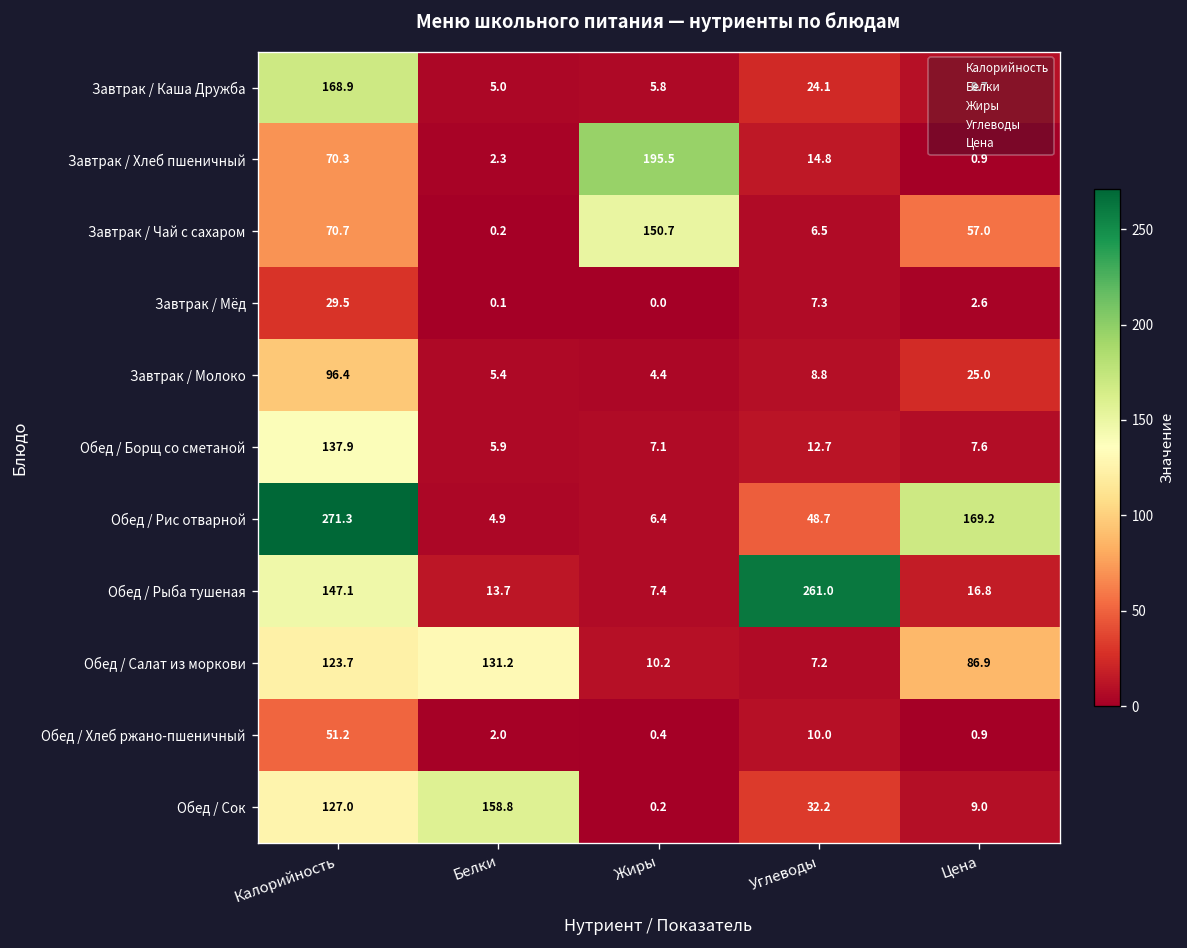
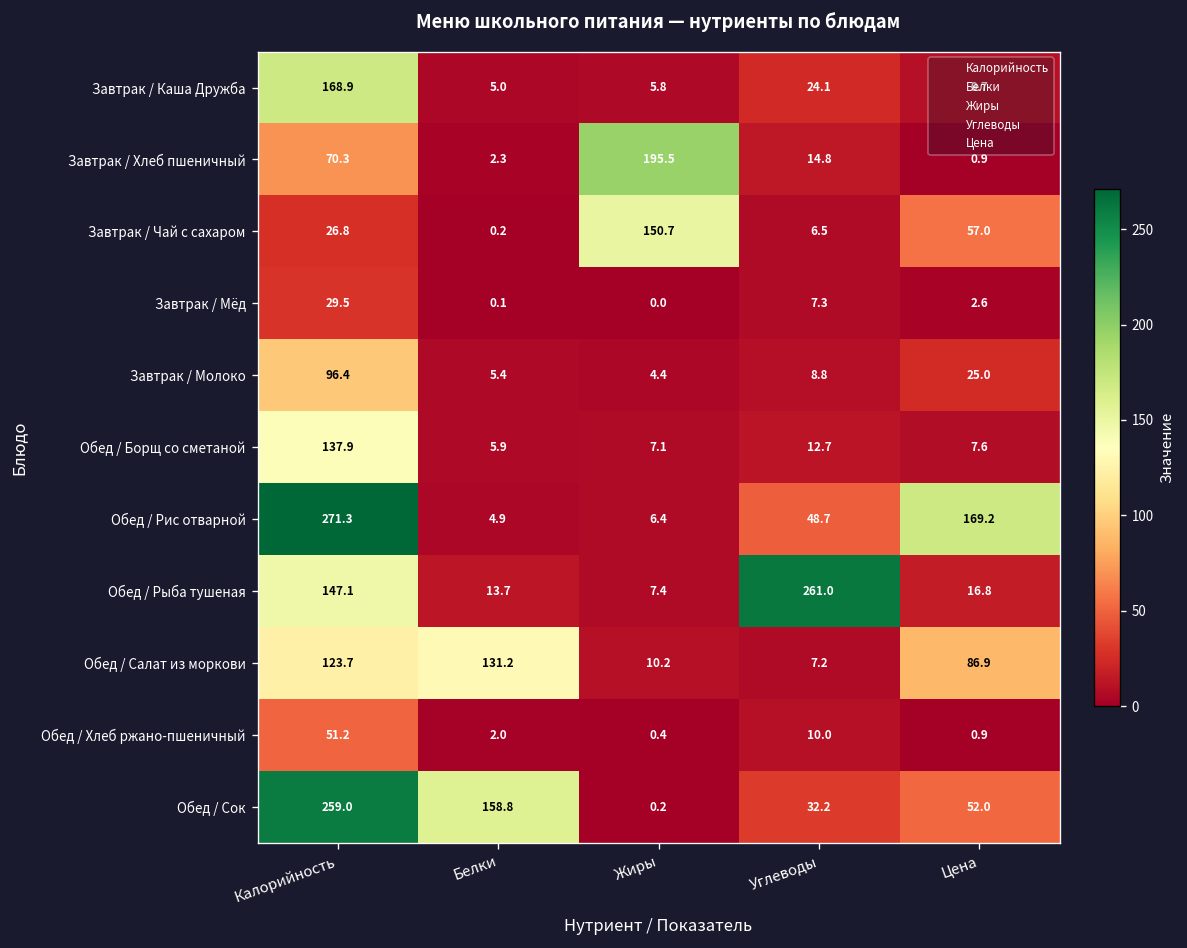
  {
    "Завтрак / Каша Дружба": {
      "Калорийность": 168.9,
      "Белки": 5.0,
      "Жиры": 5.8,
      "Углеводы": 24.1
    },
    "Завтрак / Хлеб пшеничный": {
      "Калорийность": 70.3,
      "Белки": 2.3,
      "Жиры": 195.5,
      "Углеводы": 14.8,
      "Цена": 0.9
    },
    "Завтрак / Чай с сахаром": {
-     "Калорийность": 70.7,
+     "Калорийность": 26.8,
      "Белки": 0.2,
      "Жиры": 150.7,
      "Углеводы": 6.5,
      "Цена": 57.0
    },
    "Завтрак / Мёд": {
      "Калорийность": 29.5,
      "Белки": 0.1,
      "Жиры": 0.0,
      "Углеводы": 7.3,
      "Цена": 2.6
    },
    "Завтрак / Молоко": {
      "Калорийность": 96.4,
      "Белки": 5.4,
      "Жиры": 4.4,
      "Углеводы": 8.8,
      "Цена": 25.0
    },
    "Обед / Борщ со сметаной": {
      "Калорийность": 137.9,
      "Белки": 5.9,
      "Жиры": 7.1,
      "Углеводы": 12.7,
      "Цена": 7.6
    },
    "Обед / Рис отварной": {
      "Калорийность": 271.3,
      "Белки": 4.9,
      "Жиры": 6.4,
      "Углеводы": 48.7,
      "Цена": 169.2
    },
    "Обед / Рыба тушеная": {
      "Калорийность": 147.1,
      "Белки": 13.7,
      "Жиры": 7.4,
      "Углеводы": 261.0,
      "Цена": 16.8
    },
    "Обед / Салат из моркови": {
      "Калорийность": 123.7,
      "Белки": 131.2,
      "Жиры": 10.2,
      "Углеводы": 7.2,
      "Цена": 86.9
    },
    "Обед / Хлеб ржано-пшеничный": {
      "Калорийность": 51.2,
      "Белки": 2.0,
      "Жиры": 0.4,
      "Углеводы": 10.0,
      "Цена": 0.9
    },
    "Обед / Сок": {
-     "Калорийность": 127.0,
+     "Калорийность": 259.0,
      "Белки": 158.8,
      "Жиры": 0.2,
      "Углеводы": 32.2,
-     "Цена": 9.0
+     "Цена": 52.0
    }
  }
